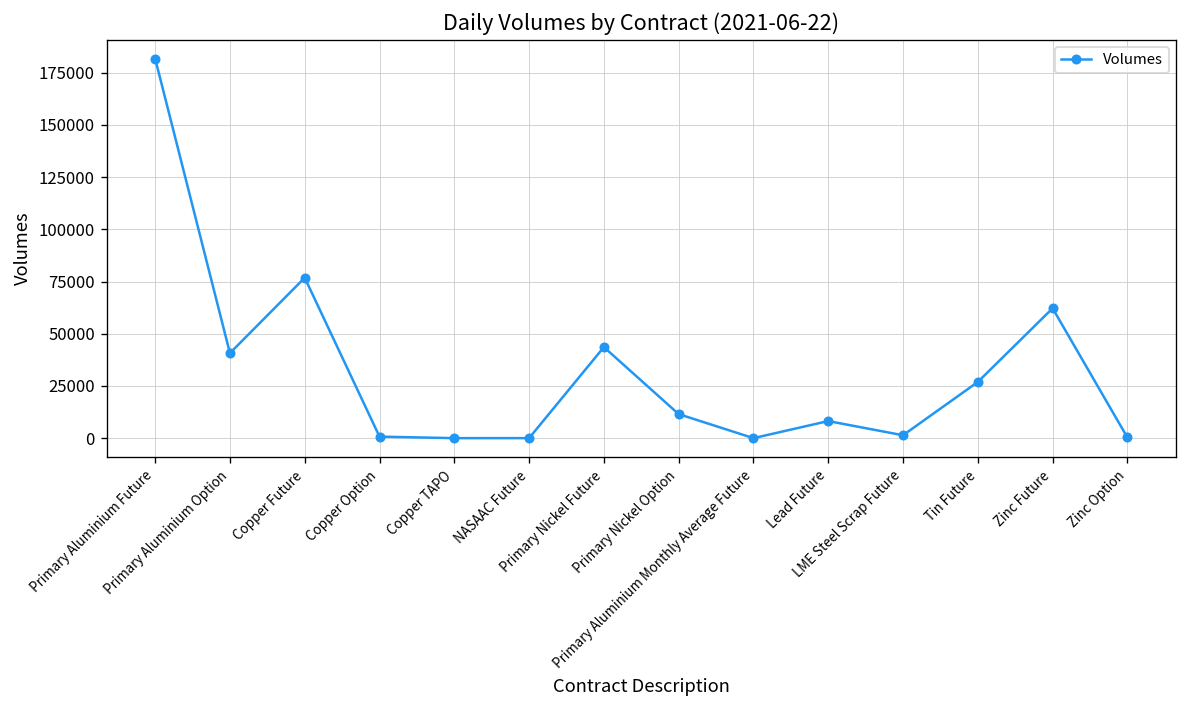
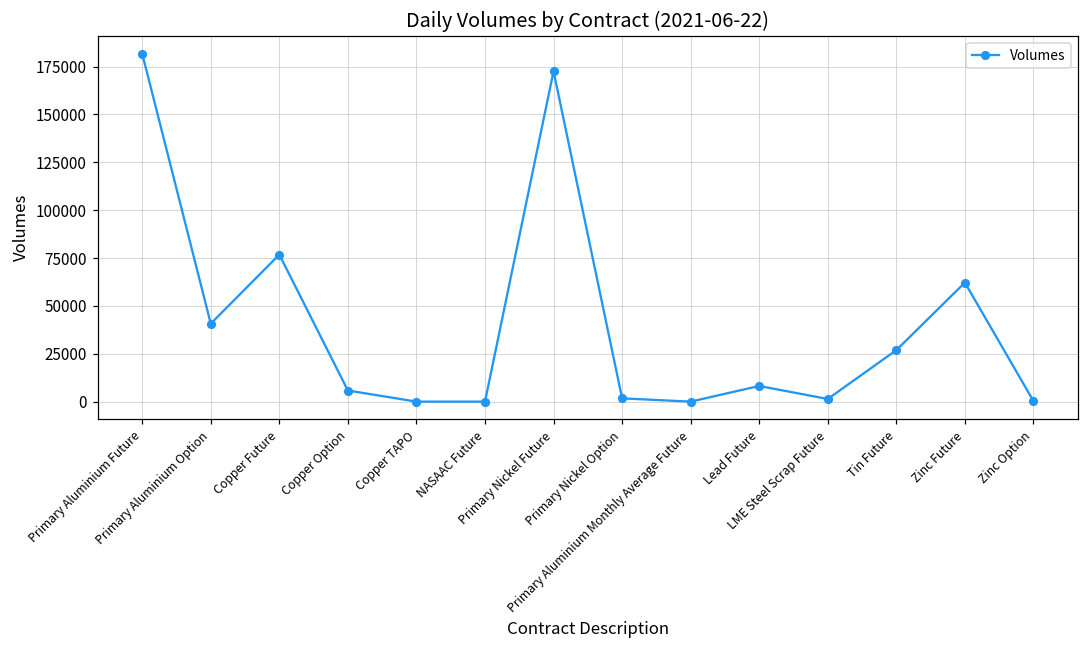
  {
    "Primary Aluminium Future": 182000,
    "Primary Aluminium Option": 41000,
    "Copper Future": 77000,
-   "Copper Option": 1000,
+   "Copper Option": 6000,
    "Copper TAPO": 0,
    "NASAAC Future": 0,
-   "Primary Nickel Future": 44000,
-   "Primary Nickel Option": 12000,
+   "Primary Nickel Future": 173000,
+   "Primary Nickel Option": 2000,
    "Primary Aluminium Monthly Average Future": 0,
    "Lead Future": 8000,
    "LME Steel Scrap Future": 1000,
    "Tin Future": 27000,
    "Zinc Future": 62000,
    "Zinc Option": 0
  }
